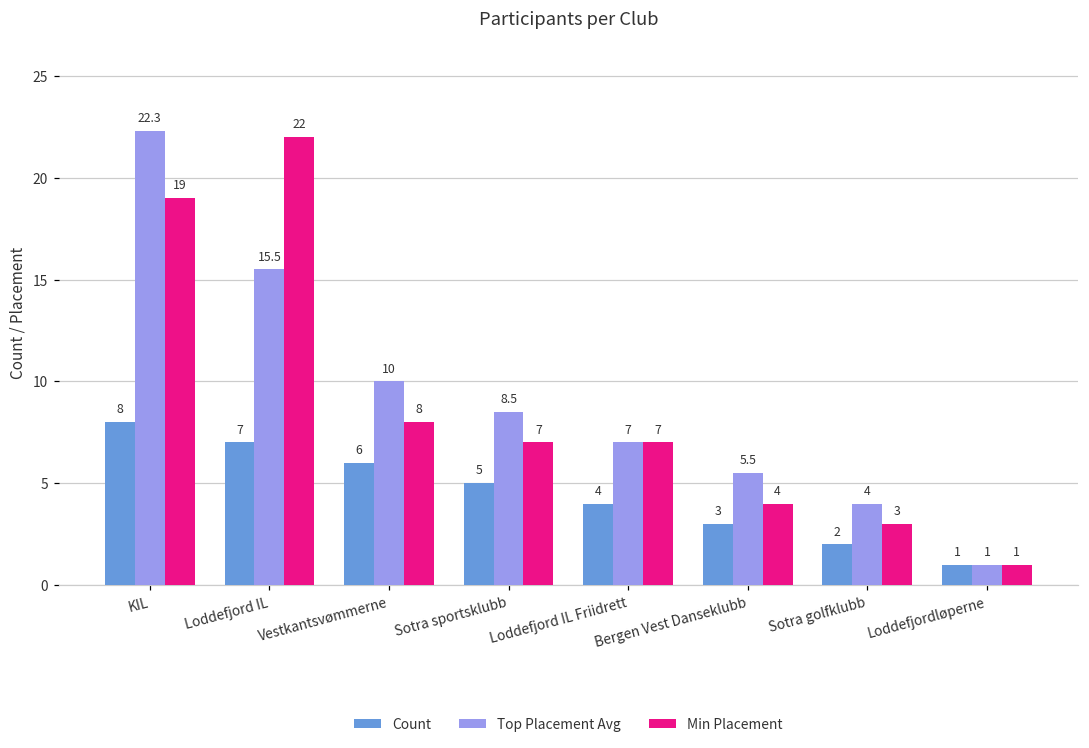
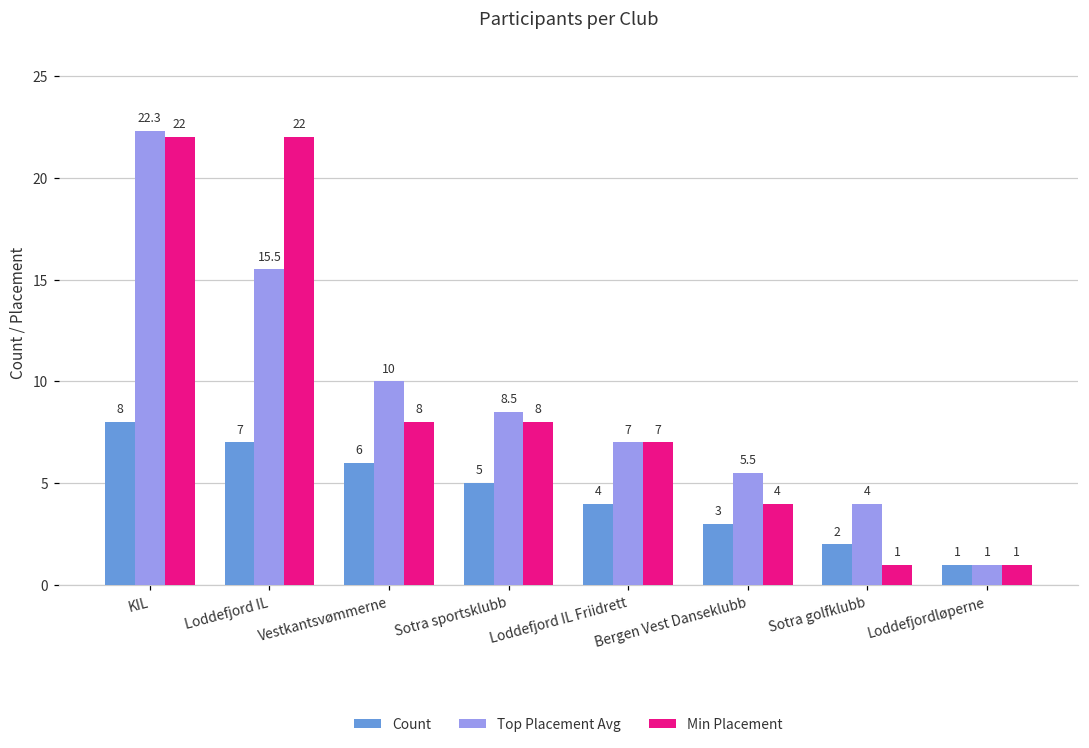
  {
    "Min Placement": {
-     "KIL": 19,
+     "KIL": 22,
      "Loddefjord IL": 22,
      "Vestkantsvømmerne": 8,
-     "Sotra sportsklubb": 7,
+     "Sotra sportsklubb": 8,
      "Loddefjord IL Friidrett": 7,
      "Bergen Vest Danseklubb": 4,
-     "Sotra golfklubb": 3,
+     "Sotra golfklubb": 1,
      "Loddefjordløperne": 1
    }
  }
